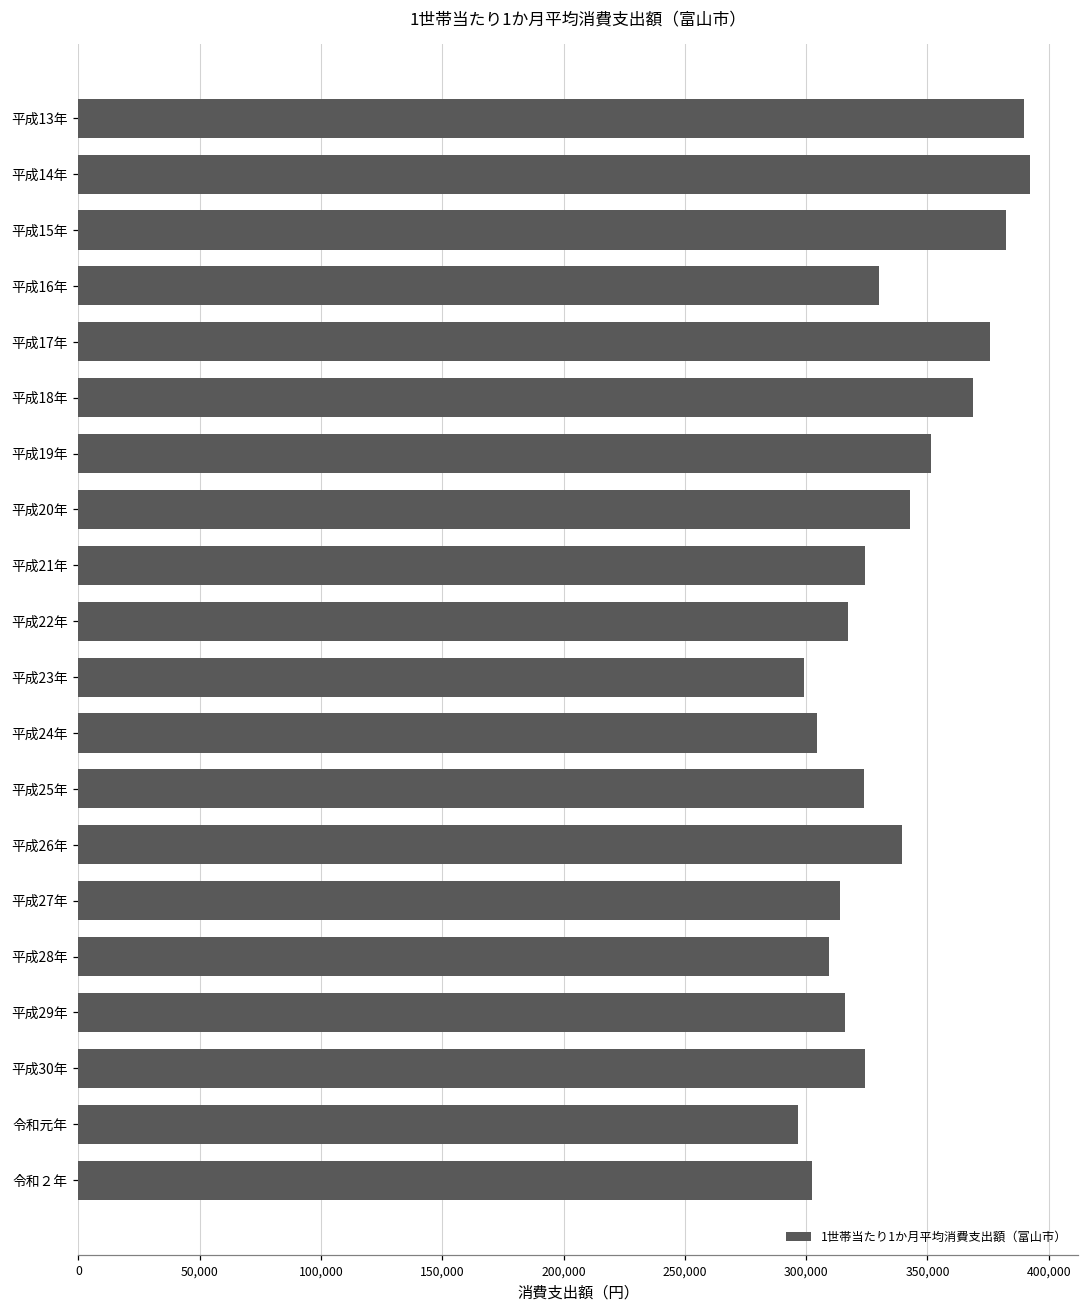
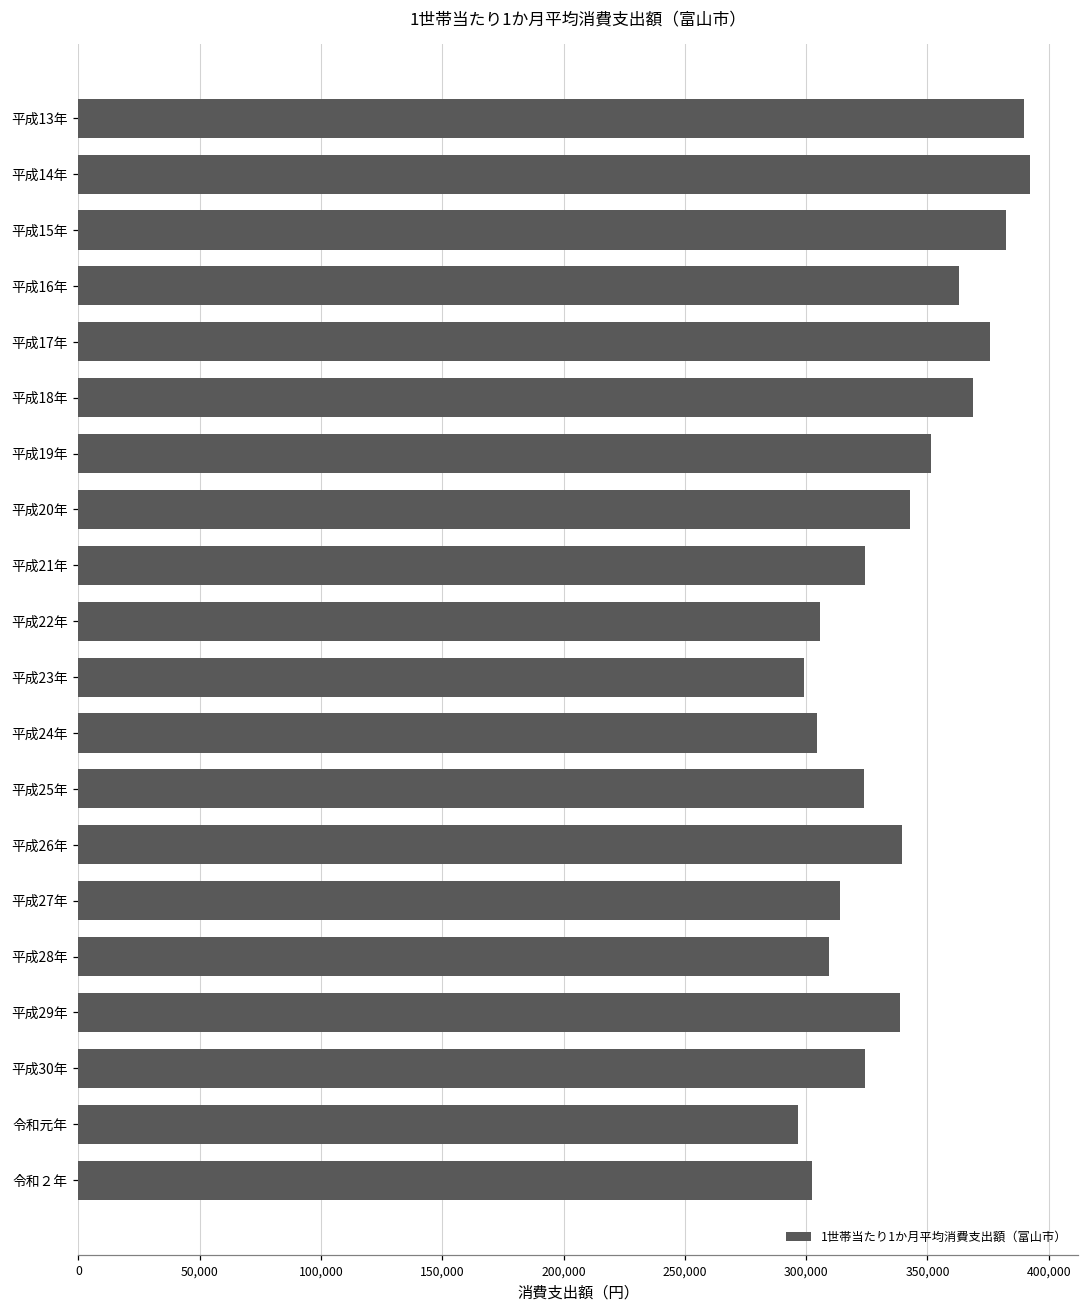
  {
    "平成13年": "390,000",
    "平成14年": "392,000",
    "平成15年": "382,000",
-   "平成16年": "330,000",
+   "平成16年": "363,000",
    "平成17年": "376,000",
    "平成18年": "369,000",
    "平成19年": "352,000",
    "平成20年": "343,000",
    "平成21年": "324,000",
-   "平成22年": "317,000",
+   "平成22年": "306,000",
    "平成23年": "299,000",
    "平成24年": "304,000",
    "平成25年": "324,000",
    "平成26年": "340,000",
    "平成27年": "314,000",
    "平成28年": "309,000",
-   "平成29年": "316,000",
+   "平成29年": "339,000",
    "平成30年": "324,000",
    "令和元年": "296,000",
    "令和２年": "302,000"
  }
